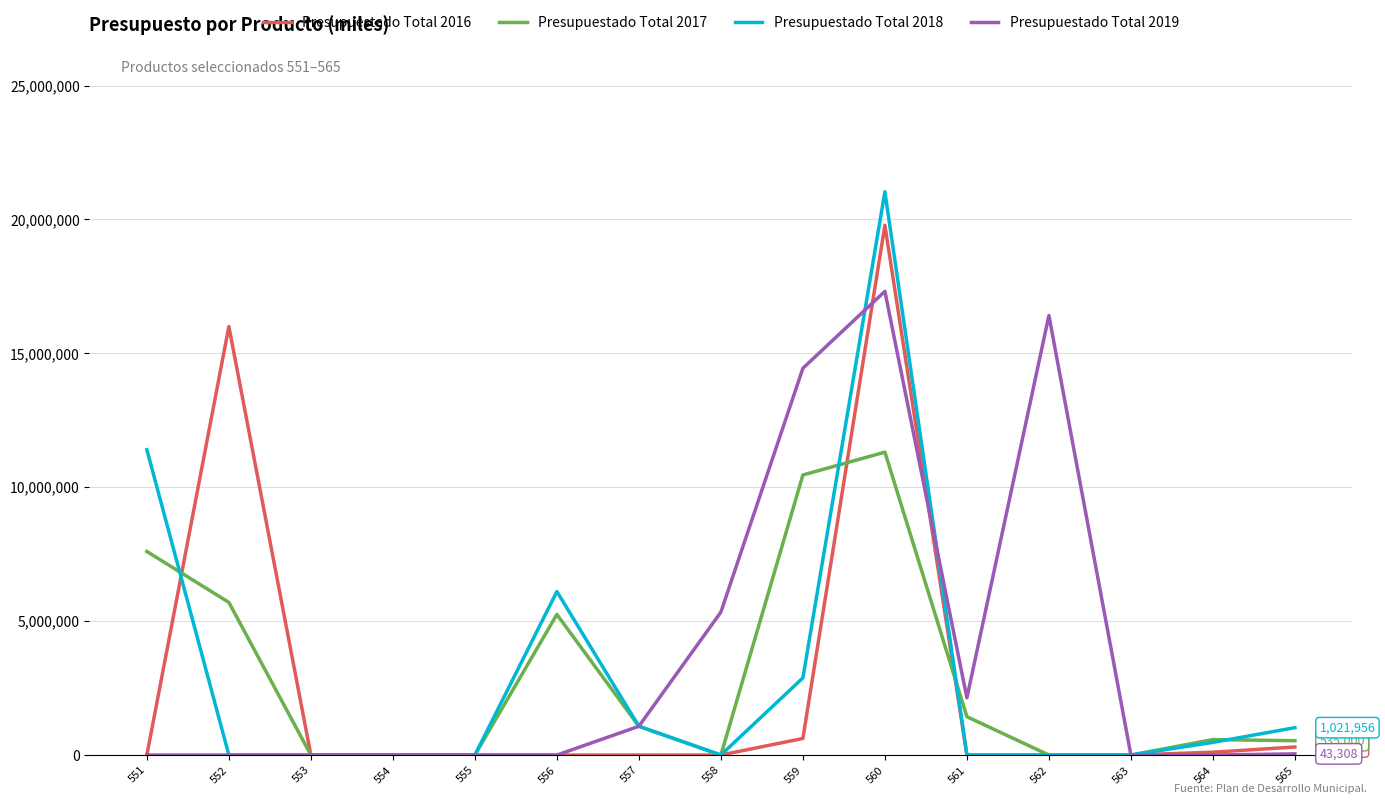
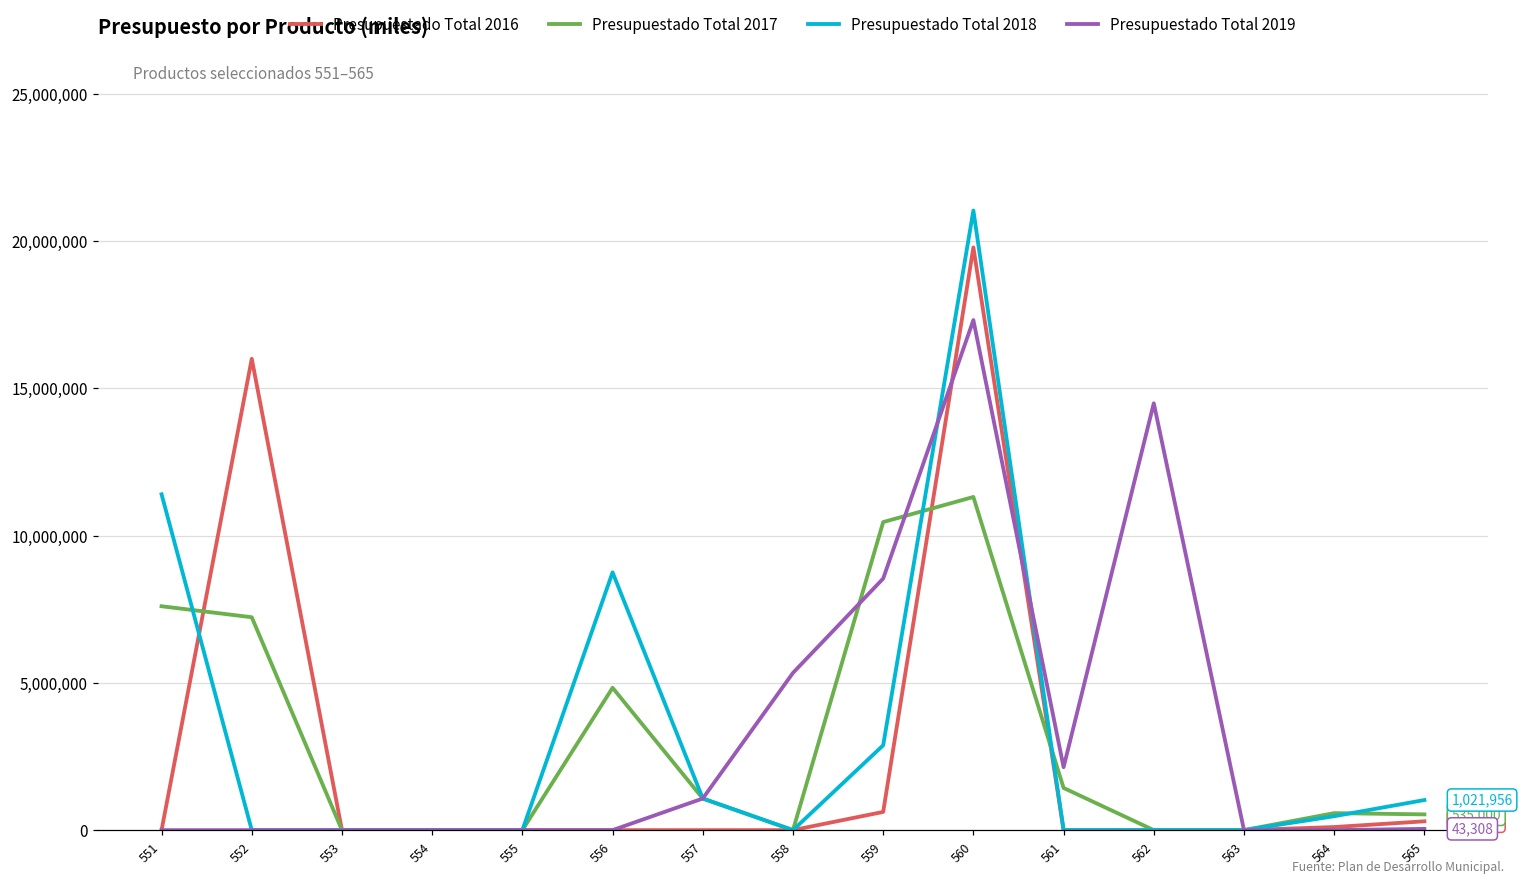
  {
    "Presupuestado Total 2016": {
      "552": "16,000,000",
      "557": "0",
      "559": "600,000",
      "560": "19,800,000",
      "564": "100,000"
    },
    "Presupuestado Total 2017": {
      "551": "7,600,000",
-     "552": "5,700,000",
-     "556": "5,300,000",
+     "552": "7,200,000",
+     "556": "4,800,000",
      "559": "10,500,000",
      "560": "11,300,000",
      "561": "1,400,000",
      "564": "600,000"
    },
    "Presupuestado Total 2018": {
      "551": "11,400,000",
-     "556": "6,100,000",
+     "556": "8,800,000",
      "559": "2,900,000",
      "560": "21,000,000",
      "564": "500,000"
    },
    "Presupuestado Total 2019": {
      "558": "5,300,000",
-     "559": "14,400,000",
+     "559": "8,500,000",
      "560": "17,300,000",
      "561": "2,100,000",
-     "562": "16,400,000",
+     "562": "14,500,000",
      "564": "0"
    }
  }
